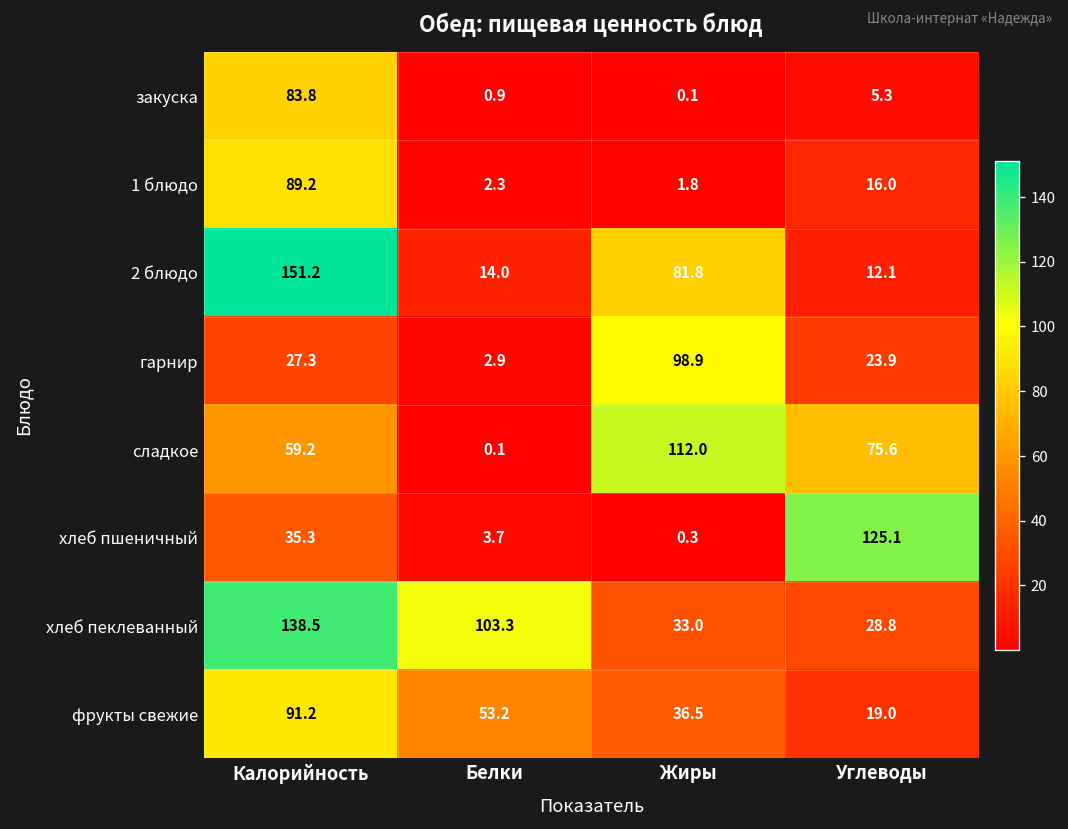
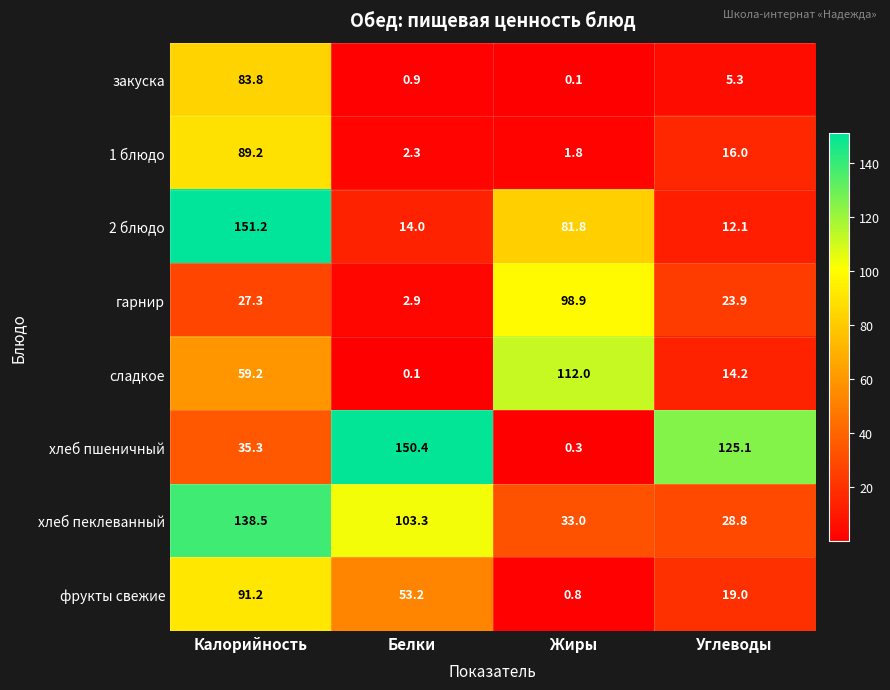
  {
    "закуска": {
      "Калорийность": 83.8,
      "Белки": 0.9,
      "Жиры": 0.1,
      "Углеводы": 5.3
    },
    "1 блюдо": {
      "Калорийность": 89.2,
      "Белки": 2.3,
      "Жиры": 1.8,
      "Углеводы": 16.0
    },
    "2 блюдо": {
      "Калорийность": 151.2,
      "Белки": 14.0,
      "Жиры": 81.8,
      "Углеводы": 12.1
    },
    "гарнир": {
      "Калорийность": 27.3,
      "Белки": 2.9,
      "Жиры": 98.9,
      "Углеводы": 23.9
    },
    "сладкое": {
      "Калорийность": 59.2,
      "Белки": 0.1,
      "Жиры": 112.0,
-     "Углеводы": 75.6
+     "Углеводы": 14.2
    },
    "хлеб пшеничный": {
      "Калорийность": 35.3,
-     "Белки": 3.7,
+     "Белки": 150.4,
      "Жиры": 0.3,
      "Углеводы": 125.1
    },
    "хлеб пеклеванный": {
      "Калорийность": 138.5,
      "Белки": 103.3,
      "Жиры": 33.0,
      "Углеводы": 28.8
    },
    "фрукты свежие": {
      "Калорийность": 91.2,
      "Белки": 53.2,
-     "Жиры": 36.5,
+     "Жиры": 0.8,
      "Углеводы": 19.0
    }
  }
